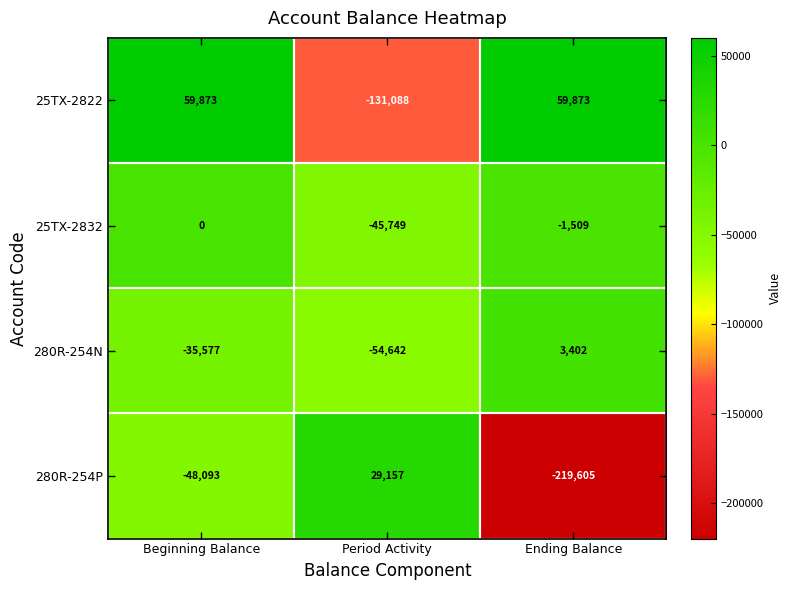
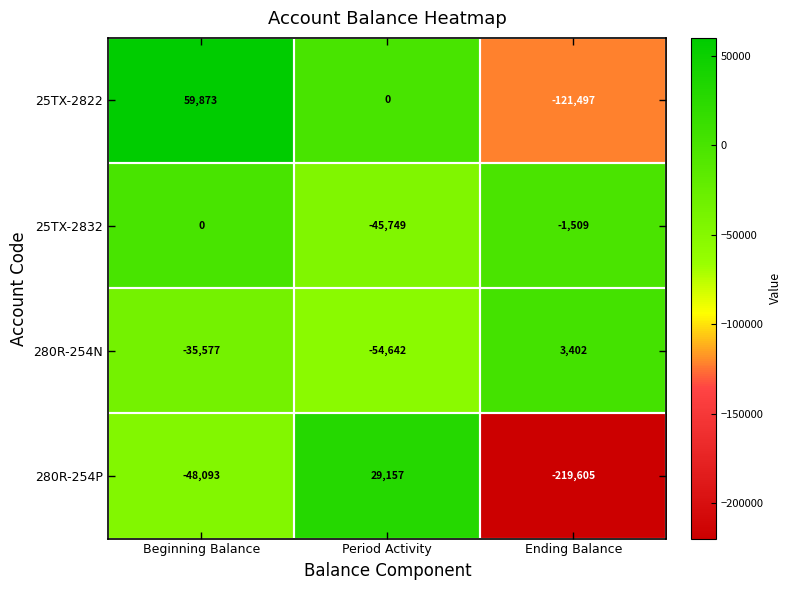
  {
    "25TX-2822": {
      "Beginning Balance": "59,873",
-     "Period Activity": "-131,088",
-     "Ending Balance": "59,873"
+     "Period Activity": "0",
+     "Ending Balance": "-121,497"
    },
    "25TX-2832": {
      "Beginning Balance": "0",
      "Period Activity": "-45,749",
      "Ending Balance": "-1,509"
    },
    "280R-254N": {
      "Beginning Balance": "-35,577",
      "Period Activity": "-54,642",
      "Ending Balance": "3,402"
    },
    "280R-254P": {
      "Beginning Balance": "-48,093",
      "Period Activity": "29,157",
      "Ending Balance": "-219,605"
    }
  }
